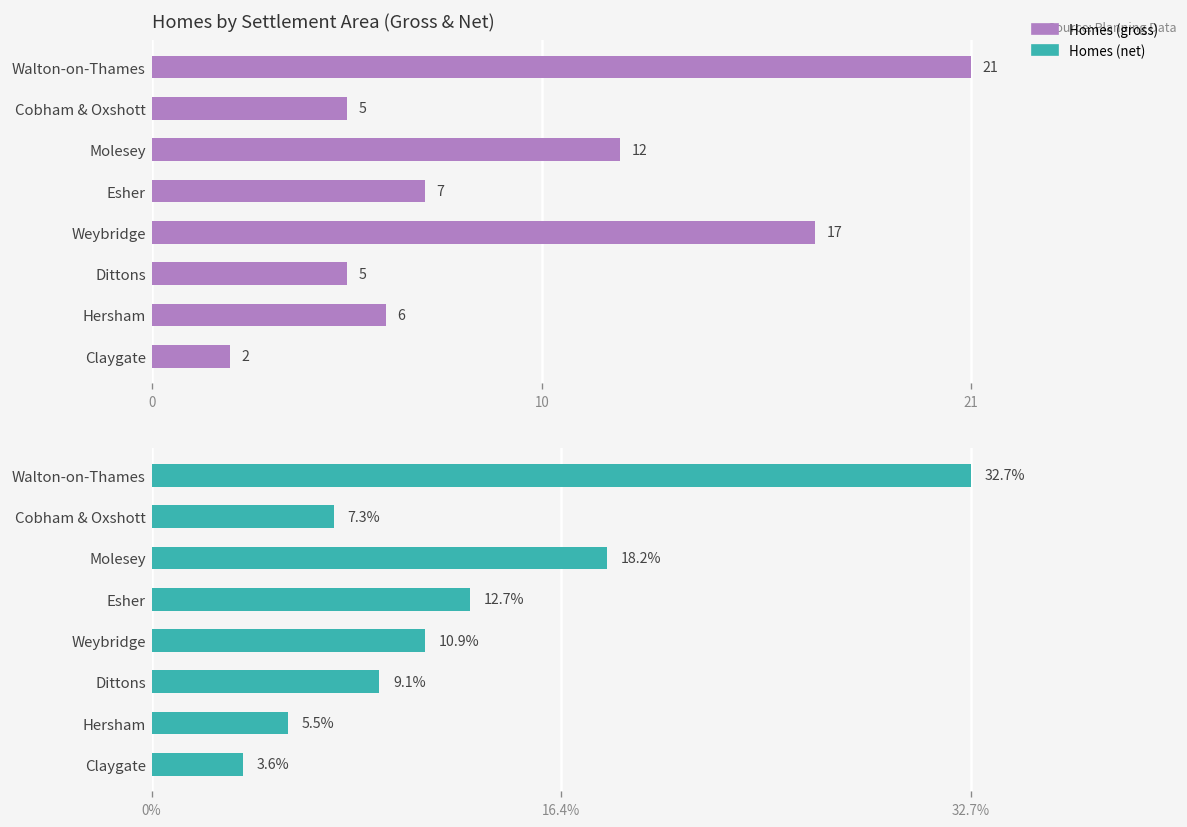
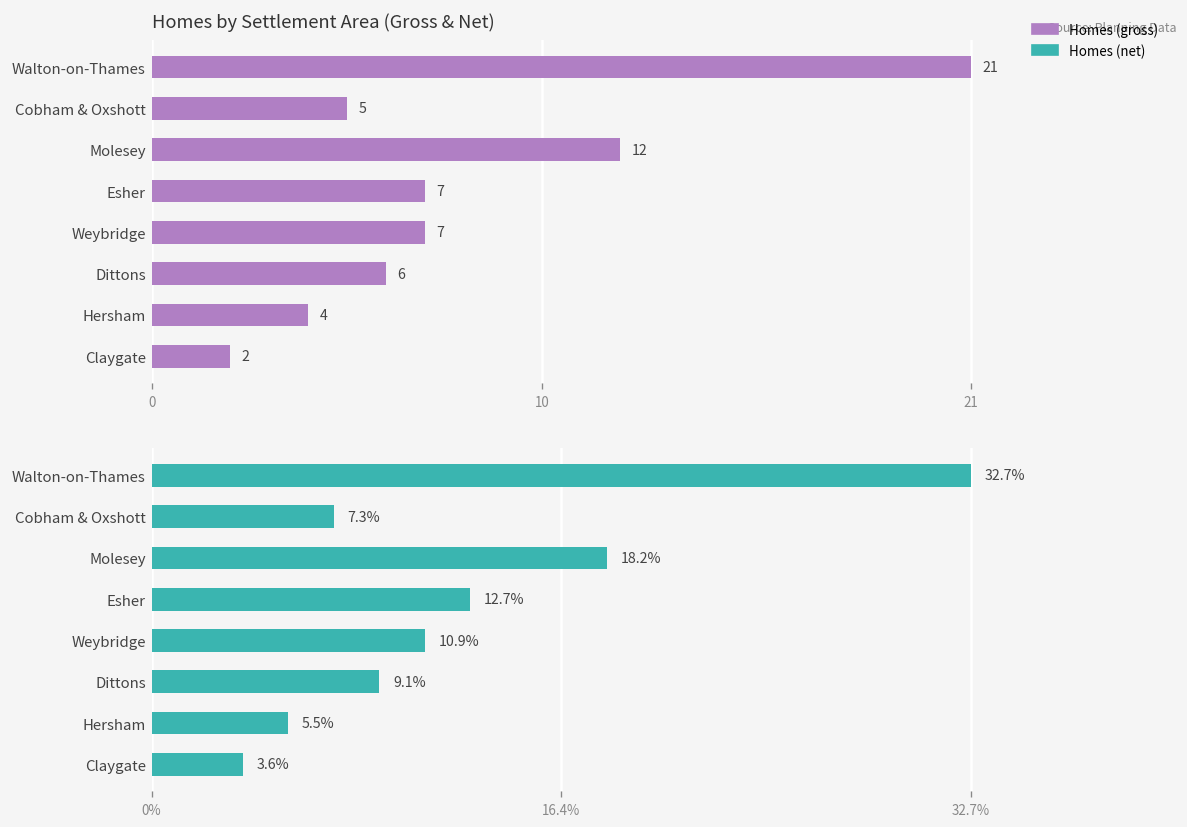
  {
    "Homes by Settlement Area (Gross & Net)": {
      "Walton-on-Thames": 21,
      "Cobham & Oxshott": 5,
      "Molesey": 12,
      "Esher": 7,
-     "Weybridge": 17,
-     "Dittons": 5,
-     "Hersham": 6,
+     "Weybridge": 7,
+     "Dittons": 6,
+     "Hersham": 4,
      "Claygate": 2
    }
  }
